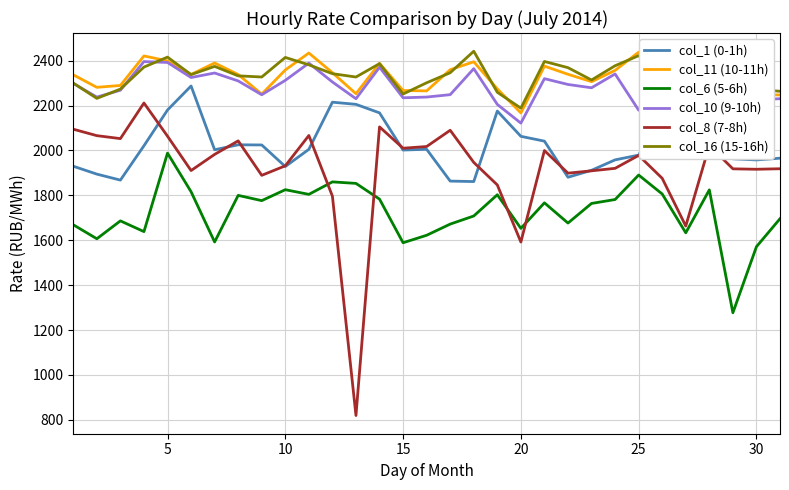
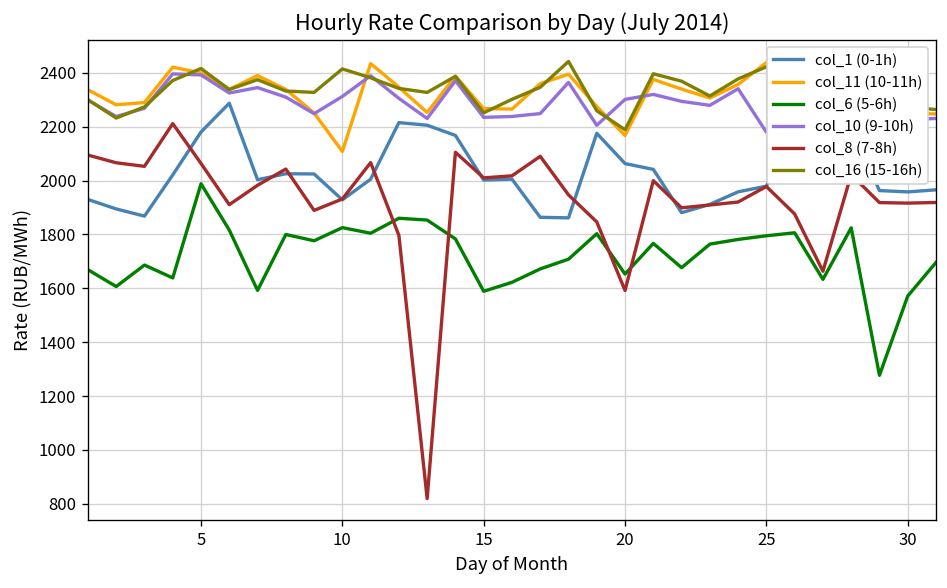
  {
    "col_1 (0-1h)": {
      "5": 2180,
      "20": 2060,
      "30": 1960
    },
    "col_11 (10-11h)": {
-     "10": 2360,
+     "10": 2110,
      "15": 2270,
      "20": 2170,
      "25": 2440
    },
    "col_6 (5-6h)": {
      "5": 1990,
      "10": 1830,
      "15": 1590,
      "20": 1650,
-     "25": 1890,
+     "25": 1790,
      "30": 1570
    },
    "col_10 (9-10h)": {
      "10": 2310,
      "15": 2230,
-     "20": 2120,
+     "20": 2300,
      "25": 2180
    },
    "col_8 (7-8h)": {
      "5": 2060,
      "20": 1590,
      "30": 1920
    },
    "col_16 (15-16h)": {
      "5": 2420,
      "10": 2410,
      "15": 2250,
      "20": 2190,
      "25": 2420
    }
  }
